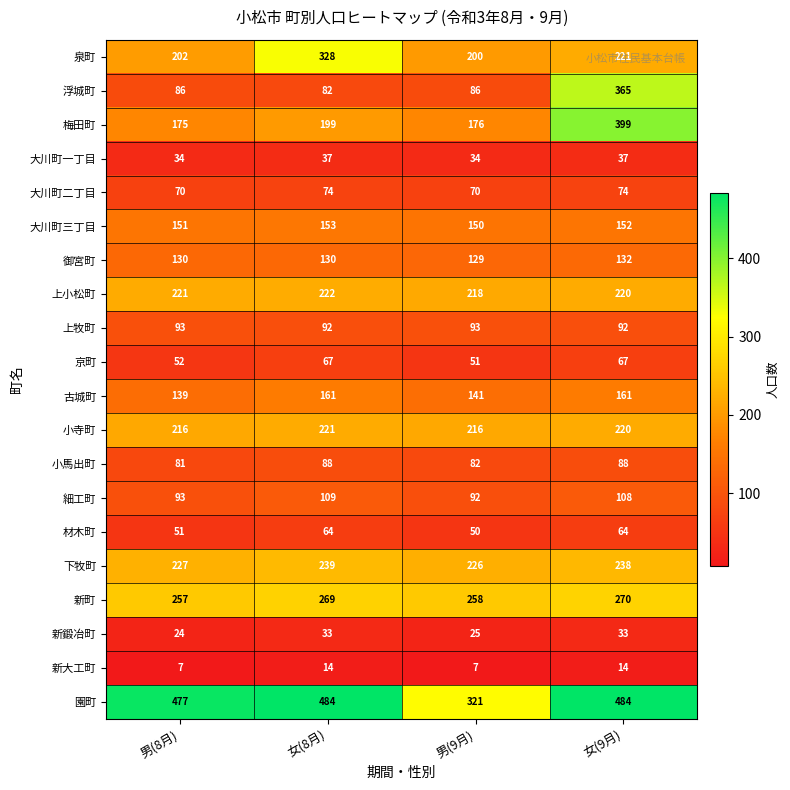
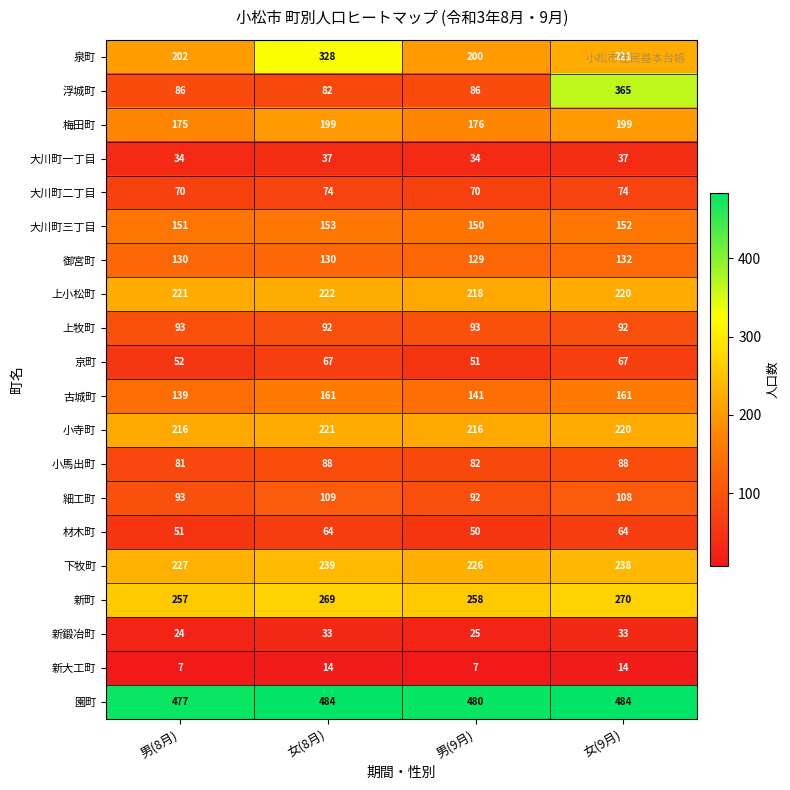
  {
    "泉町": {
      "男(8月)": 202,
      "女(8月)": 328,
      "男(9月)": 200
    },
    "浮城町": {
      "男(8月)": 86,
      "女(8月)": 82,
      "男(9月)": 86,
      "女(9月)": 365
    },
    "梅田町": {
      "男(8月)": 175,
      "女(8月)": 199,
      "男(9月)": 176,
-     "女(9月)": 399
+     "女(9月)": 199
    },
    "大川町一丁目": {
      "男(8月)": 34,
      "女(8月)": 37,
      "男(9月)": 34,
      "女(9月)": 37
    },
    "大川町二丁目": {
      "男(8月)": 70,
      "女(8月)": 74,
      "男(9月)": 70,
      "女(9月)": 74
    },
    "大川町三丁目": {
      "男(8月)": 151,
      "女(8月)": 153,
      "男(9月)": 150,
      "女(9月)": 152
    },
    "御宮町": {
      "男(8月)": 130,
      "女(8月)": 130,
      "男(9月)": 129,
      "女(9月)": 132
    },
    "上小松町": {
      "男(8月)": 221,
      "女(8月)": 222,
      "男(9月)": 218,
      "女(9月)": 220
    },
    "上牧町": {
      "男(8月)": 93,
      "女(8月)": 92,
      "男(9月)": 93,
      "女(9月)": 92
    },
    "京町": {
      "男(8月)": 52,
      "女(8月)": 67,
      "男(9月)": 51,
      "女(9月)": 67
    },
    "古城町": {
      "男(8月)": 139,
      "女(8月)": 161,
      "男(9月)": 141,
      "女(9月)": 161
    },
    "小寺町": {
      "男(8月)": 216,
      "女(8月)": 221,
      "男(9月)": 216,
      "女(9月)": 220
    },
    "小馬出町": {
      "男(8月)": 81,
      "女(8月)": 88,
      "男(9月)": 82,
      "女(9月)": 88
    },
    "細工町": {
      "男(8月)": 93,
      "女(8月)": 109,
      "男(9月)": 92,
      "女(9月)": 108
    },
    "材木町": {
      "男(8月)": 51,
      "女(8月)": 64,
      "男(9月)": 50,
      "女(9月)": 64
    },
    "下牧町": {
      "男(8月)": 227,
      "女(8月)": 239,
      "男(9月)": 226,
      "女(9月)": 238
    },
    "新町": {
      "男(8月)": 257,
      "女(8月)": 269,
      "男(9月)": 258,
      "女(9月)": 270
    },
    "新鍛冶町": {
      "男(8月)": 24,
      "女(8月)": 33,
      "男(9月)": 25,
      "女(9月)": 33
    },
    "新大工町": {
      "男(8月)": 7,
      "女(8月)": 14,
      "男(9月)": 7,
      "女(9月)": 14
    },
    "園町": {
      "男(8月)": 477,
      "女(8月)": 484,
-     "男(9月)": 321,
+     "男(9月)": 480,
      "女(9月)": 484
    }
  }
